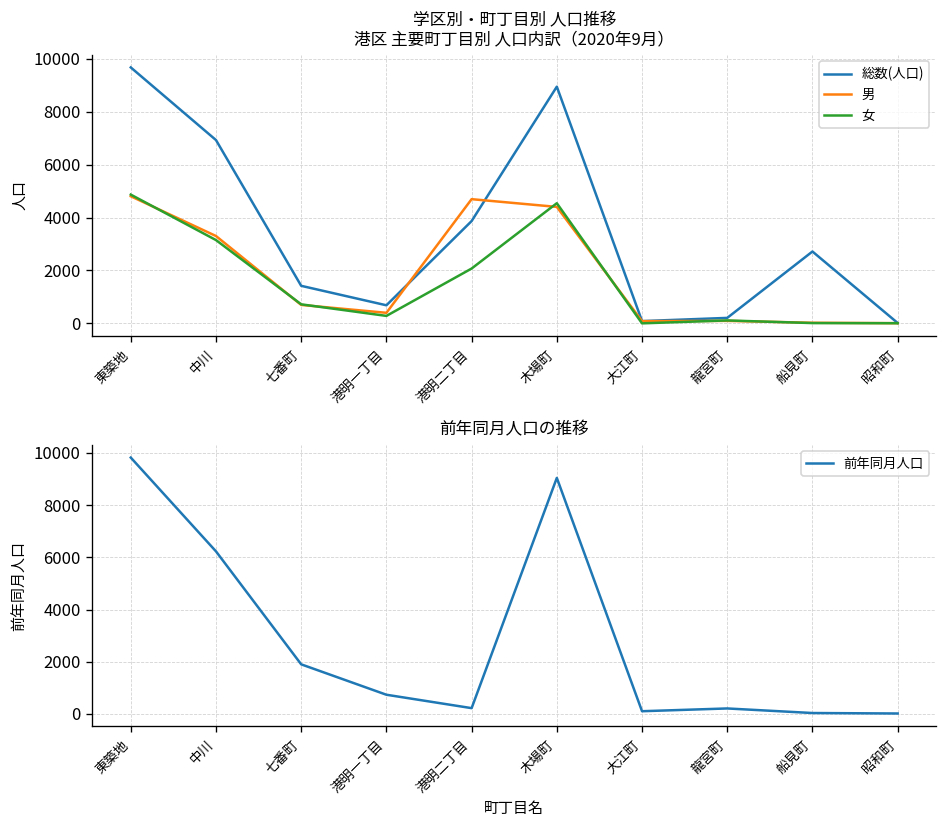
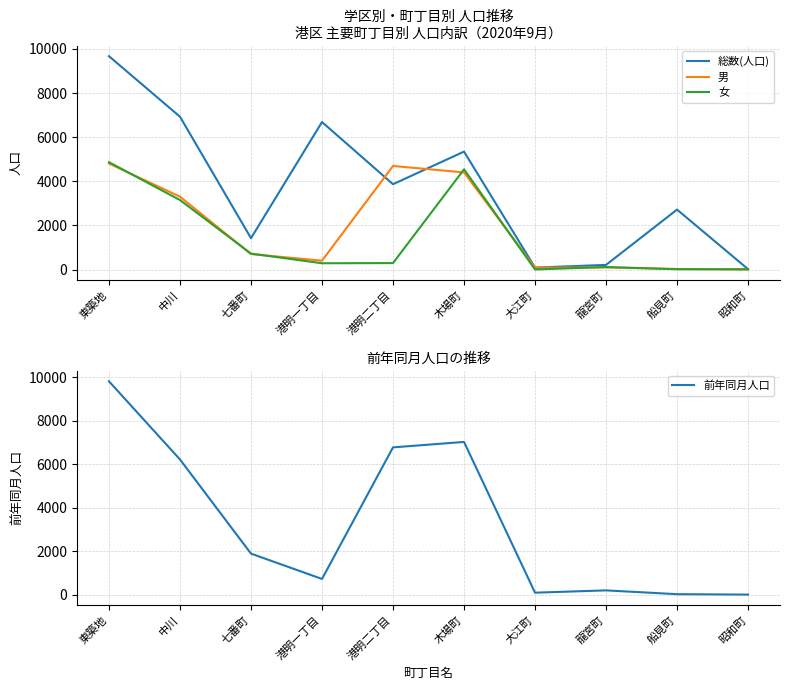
  {
    "学区別・町丁目別 人口推移 港区 主要町丁目別 人口内訳（2020年9月）": {
      "総数(人口)": {
        "東築地": 9700,
        "中川": 6900,
        "七番町": 1400,
-       "港明一丁目": 700,
+       "港明一丁目": 6700,
        "港明二丁目": 3900,
-       "木場町": 8900,
+       "木場町": 5300,
        "船見町": 2700
      },
      "男": {
        "中川": 3300,
        "港明一丁目": 400,
        "港明二丁目": 4700,
        "木場町": 4400
      },
      "女": {
        "中川": 3100,
        "港明一丁目": 300,
-       "港明二丁目": 2100,
+       "港明二丁目": 300,
        "木場町": 4500
      }
    },
    "前年同月人口の推移": {
      "東築地": 9800,
      "中川": 6200,
      "七番町": 1900,
      "港明一丁目": 700,
-     "港明二丁目": 200,
-     "木場町": 9000,
+     "港明二丁目": 6800,
+     "木場町": 7000,
      "大江町": 100,
      "龍宮町": 200,
      "船見町": 0,
      "昭和町": 0
    }
  }
